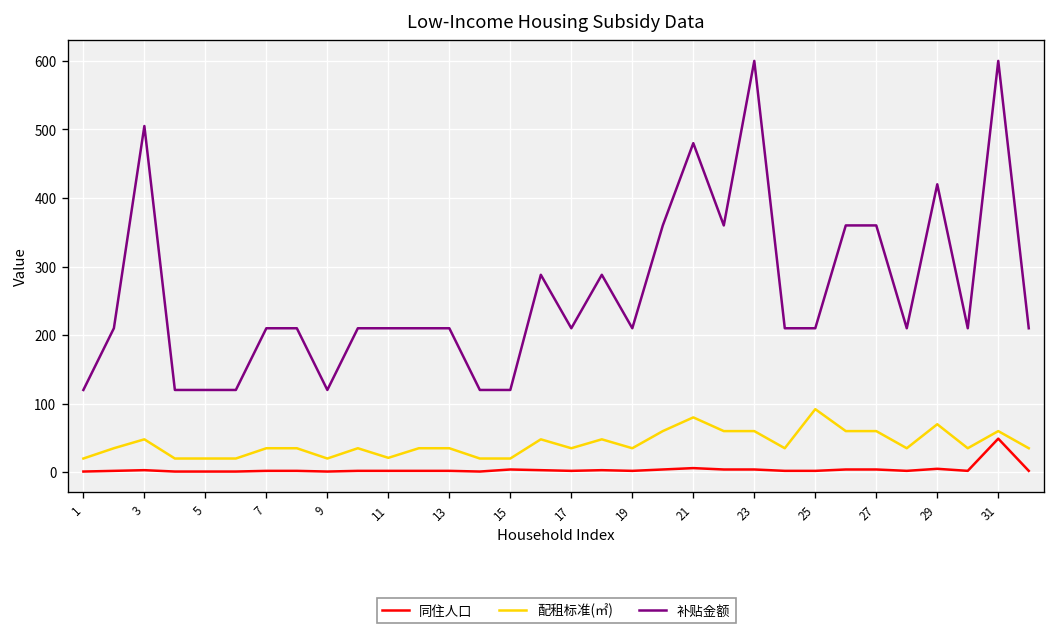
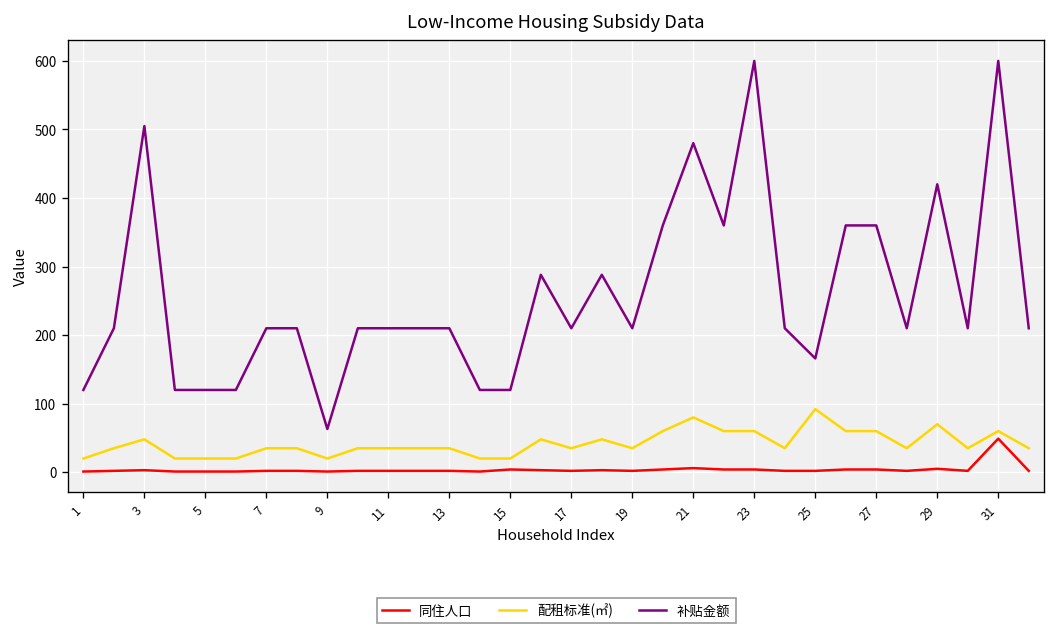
  {
    "同住人口": {
      "1": 0,
      "3": 0,
      "5": 0,
      "7": 0,
      "9": 0,
      "11": 0,
      "13": 0,
      "15": 0,
      "17": 0,
      "19": 0,
      "21": 10,
      "23": 0,
      "25": 0,
      "27": 0,
      "29": 10,
      "31": 50
    },
    "配租标准(㎡)": {
      "1": 20,
      "3": 50,
      "5": 20,
      "7": 40,
      "9": 20,
-     "11": 20,
+     "11": 40,
      "13": 40,
      "15": 20,
      "17": 40,
      "19": 40,
      "21": 80,
      "23": 60,
      "25": 90,
      "27": 60,
      "29": 70,
      "31": 60
    },
    "补贴金额": {
      "1": 120,
      "3": 510,
      "5": 120,
      "7": 210,
-     "9": 120,
+     "9": 60,
      "11": 210,
      "13": 210,
      "15": 120,
      "17": 210,
      "19": 210,
      "21": 480,
      "23": 600,
-     "25": 210,
+     "25": 170,
      "27": 360,
      "29": 420,
      "31": 600
    }
  }
